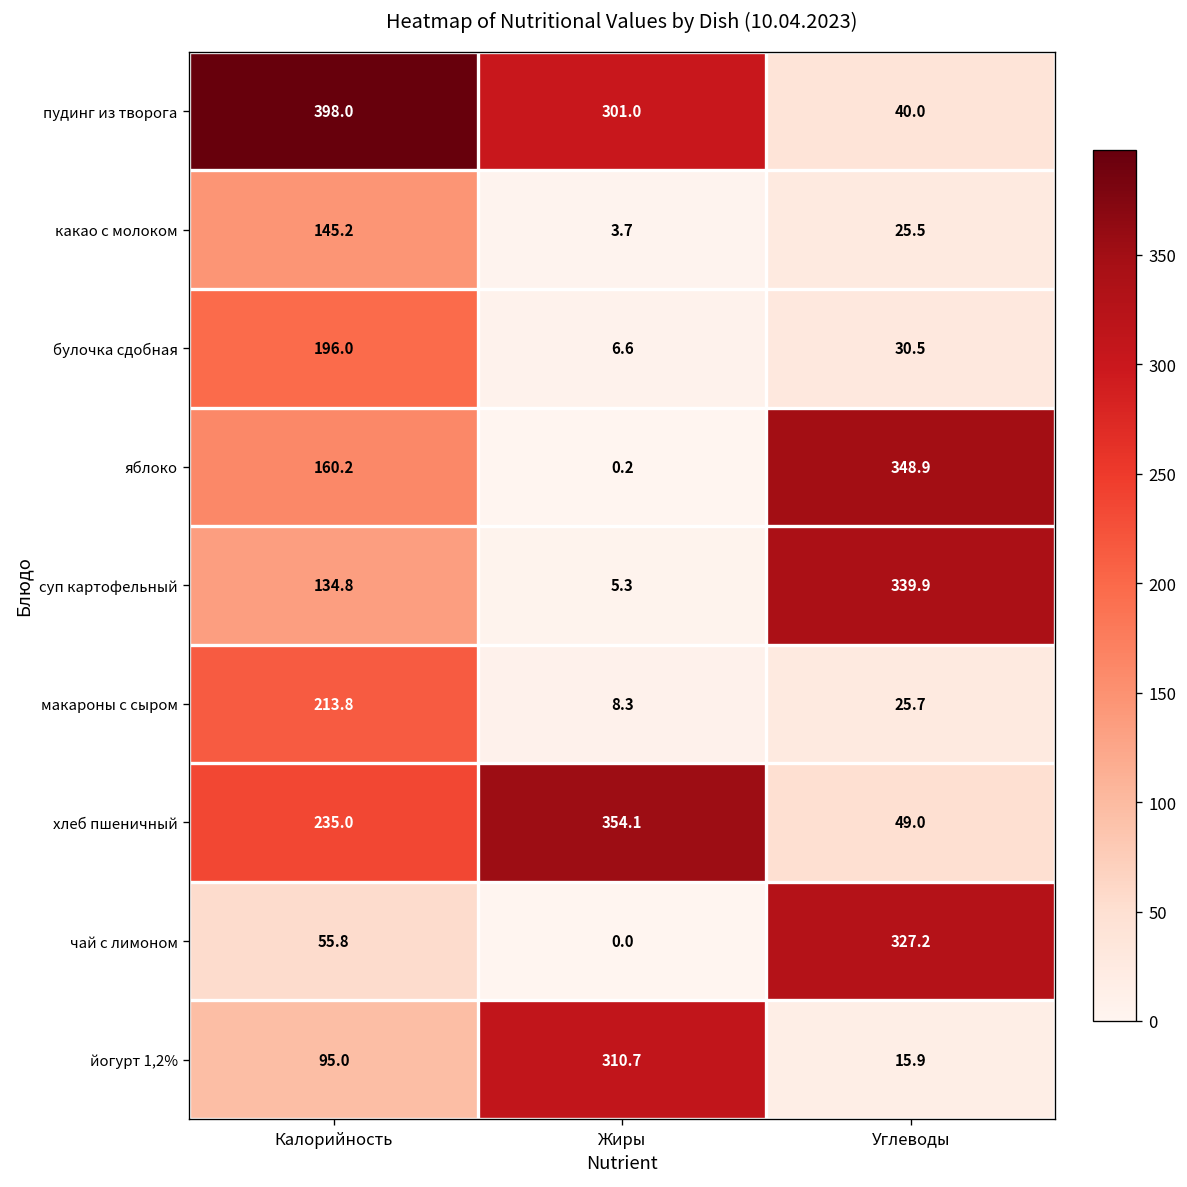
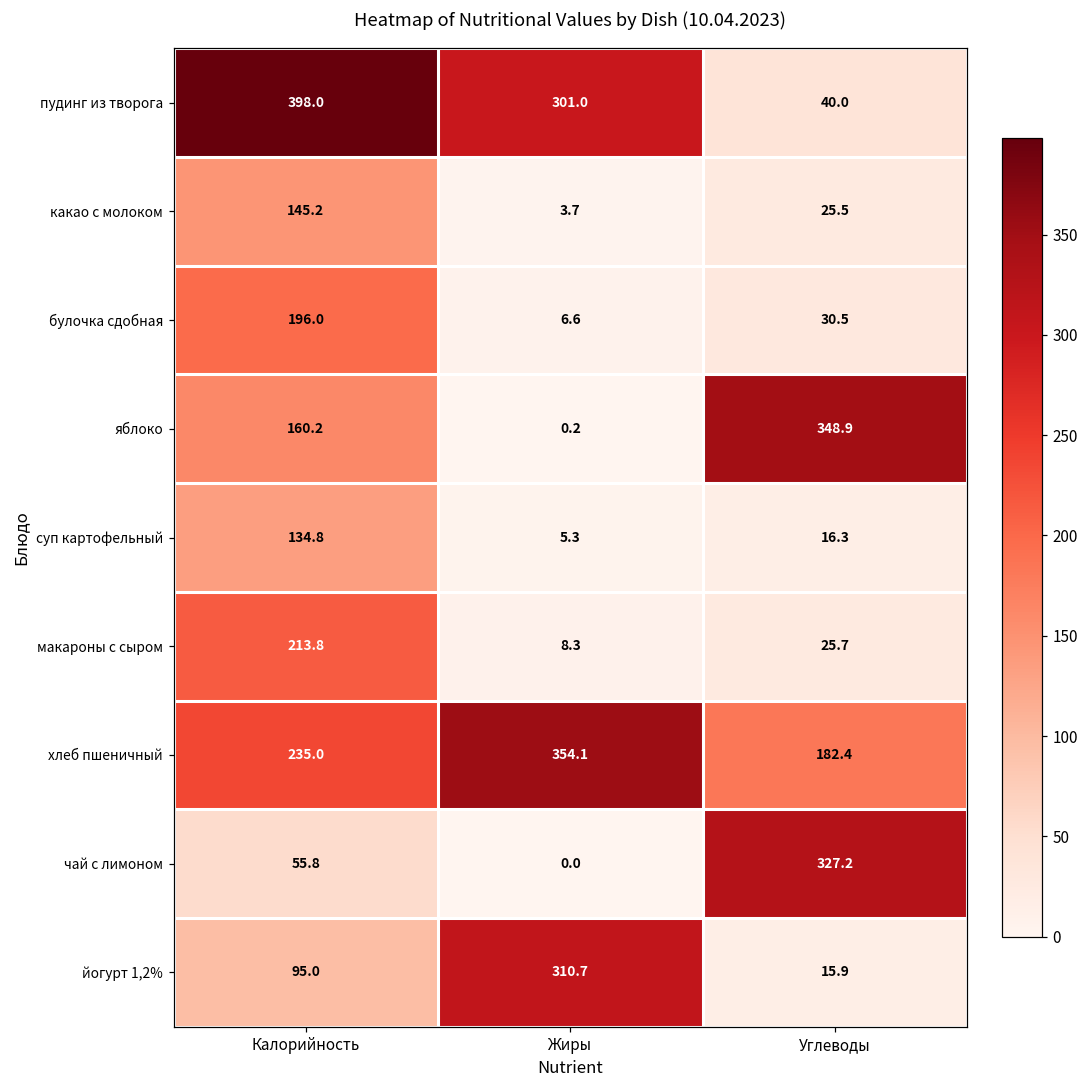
  {
    "пудинг из творога": {
      "Калорийность": 398.0,
      "Жиры": 301.0,
      "Углеводы": 40.0
    },
    "какао с молоком": {
      "Калорийность": 145.2,
      "Жиры": 3.7,
      "Углеводы": 25.5
    },
    "булочка сдобная": {
      "Калорийность": 196.0,
      "Жиры": 6.6,
      "Углеводы": 30.5
    },
    "яблоко": {
      "Калорийность": 160.2,
      "Жиры": 0.2,
      "Углеводы": 348.9
    },
    "суп картофельный": {
      "Калорийность": 134.8,
      "Жиры": 5.3,
-     "Углеводы": 339.9
+     "Углеводы": 16.3
    },
    "макароны с сыром": {
      "Калорийность": 213.8,
      "Жиры": 8.3,
      "Углеводы": 25.7
    },
    "хлеб пшеничный": {
      "Калорийность": 235.0,
      "Жиры": 354.1,
-     "Углеводы": 49.0
+     "Углеводы": 182.4
    },
    "чай с лимоном": {
      "Калорийность": 55.8,
      "Жиры": 0.0,
      "Углеводы": 327.2
    },
    "йогурт 1,2%": {
      "Калорийность": 95.0,
      "Жиры": 310.7,
      "Углеводы": 15.9
    }
  }
